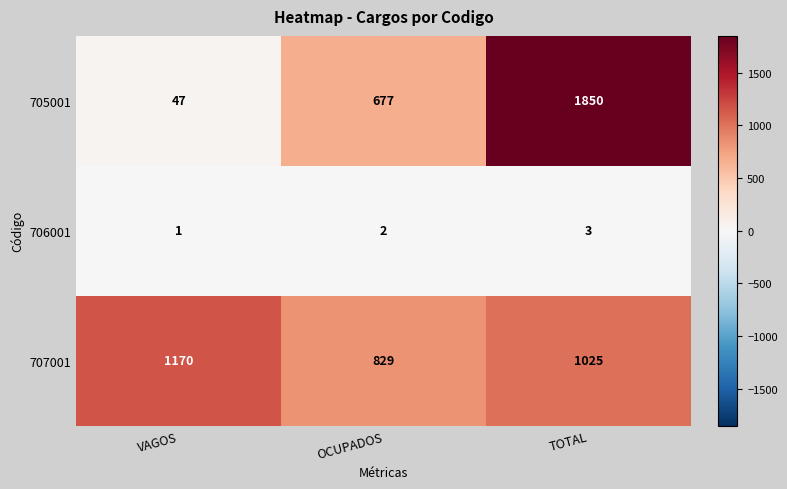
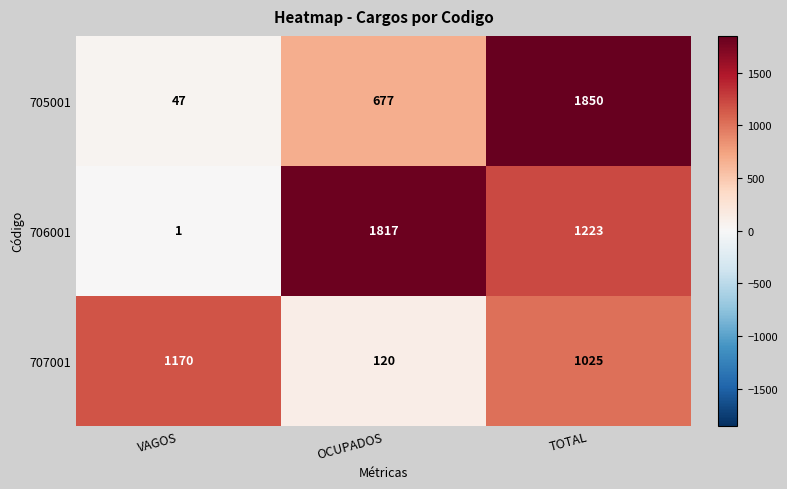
  {
    "705001": {
      "VAGOS": 47,
      "OCUPADOS": 677,
      "TOTAL": 1850
    },
    "706001": {
      "VAGOS": 1,
-     "OCUPADOS": 2,
-     "TOTAL": 3
+     "OCUPADOS": 1817,
+     "TOTAL": 1223
    },
    "707001": {
      "VAGOS": 1170,
-     "OCUPADOS": 829,
+     "OCUPADOS": 120,
      "TOTAL": 1025
    }
  }
